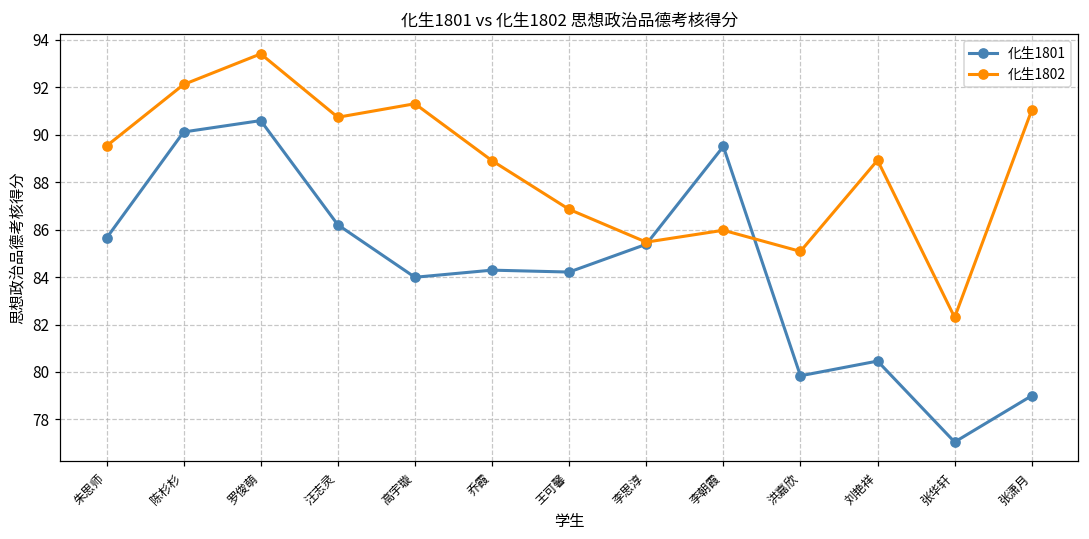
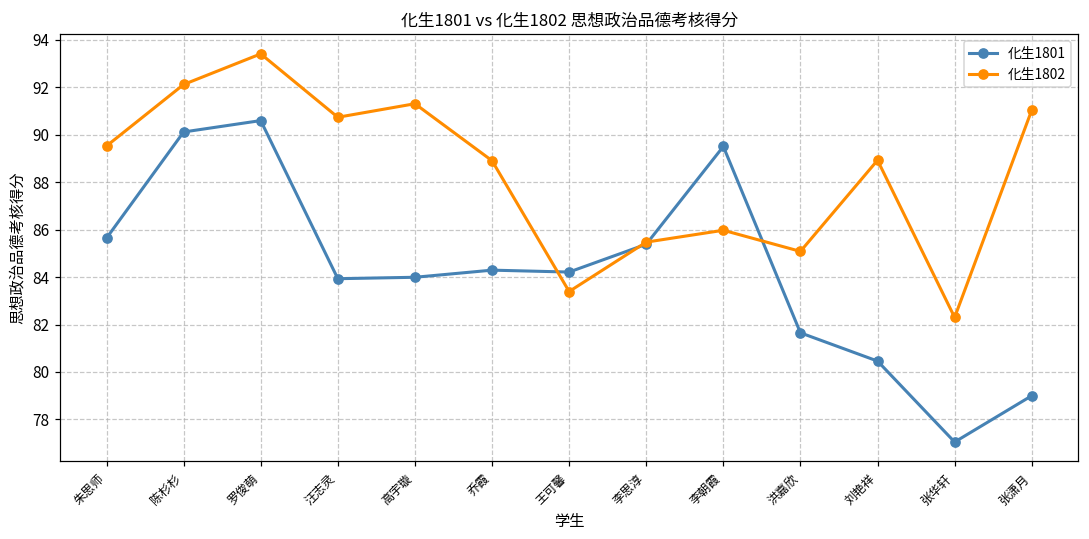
  {
    "化生1801": {
      "朱思师": 85.6,
      "陈杉杉": 90.1,
      "罗俊萌": 90.6,
-     "汪志灵": 86.2,
+     "汪志灵": 83.9,
      "高宇璇": 84.0,
      "乔霞": 84.3,
      "王可馨": 84.2,
      "李朝霞": 89.5,
-     "洪嘉欣": 79.8,
+     "洪嘉欣": 81.7,
      "刘艳祥": 80.5,
      "张华轩": 77.1,
      "张潇月": 79.0
    },
    "化生1802": {
      "朱思师": 89.5,
      "陈杉杉": 92.1,
      "罗俊萌": 93.4,
      "汪志灵": 90.7,
      "高宇璇": 91.3,
      "乔霞": 88.9,
-     "王可馨": 86.9,
+     "王可馨": 83.4,
      "李朝霞": 86.0,
      "洪嘉欣": 85.1,
      "刘艳祥": 88.9,
      "张华轩": 82.3,
      "张潇月": 91.0
    }
  }
